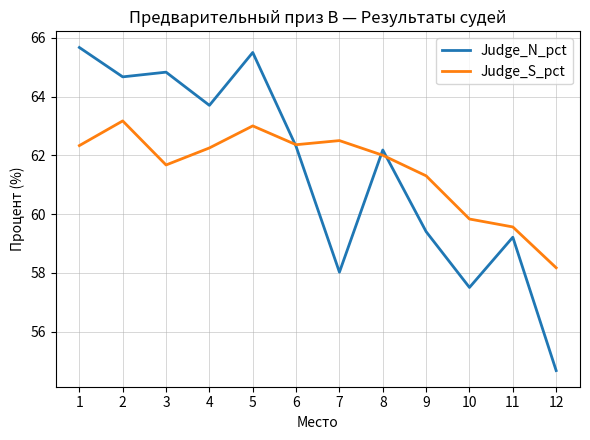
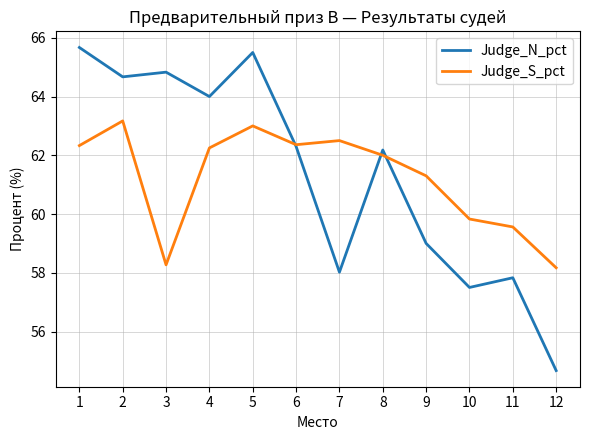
  {
    "Judge_N_pct": {
      "1": 65.7,
      "2": 64.7,
      "3": 64.8,
-     "4": 63.7,
+     "4": 64.0,
      "5": 65.5,
      "7": 58.0,
      "8": 62.2,
-     "9": 59.4,
+     "9": 59.0,
      "10": 57.5,
-     "11": 59.2,
+     "11": 57.8,
      "12": 54.7
    },
    "Judge_S_pct": {
      "1": 62.3,
      "2": 63.2,
-     "3": 61.7,
+     "3": 58.3,
      "4": 62.3,
      "5": 63.0,
      "7": 62.5,
      "8": 62.0,
      "9": 61.3,
      "10": 59.8,
      "11": 59.6,
      "12": 58.2
    }
  }
